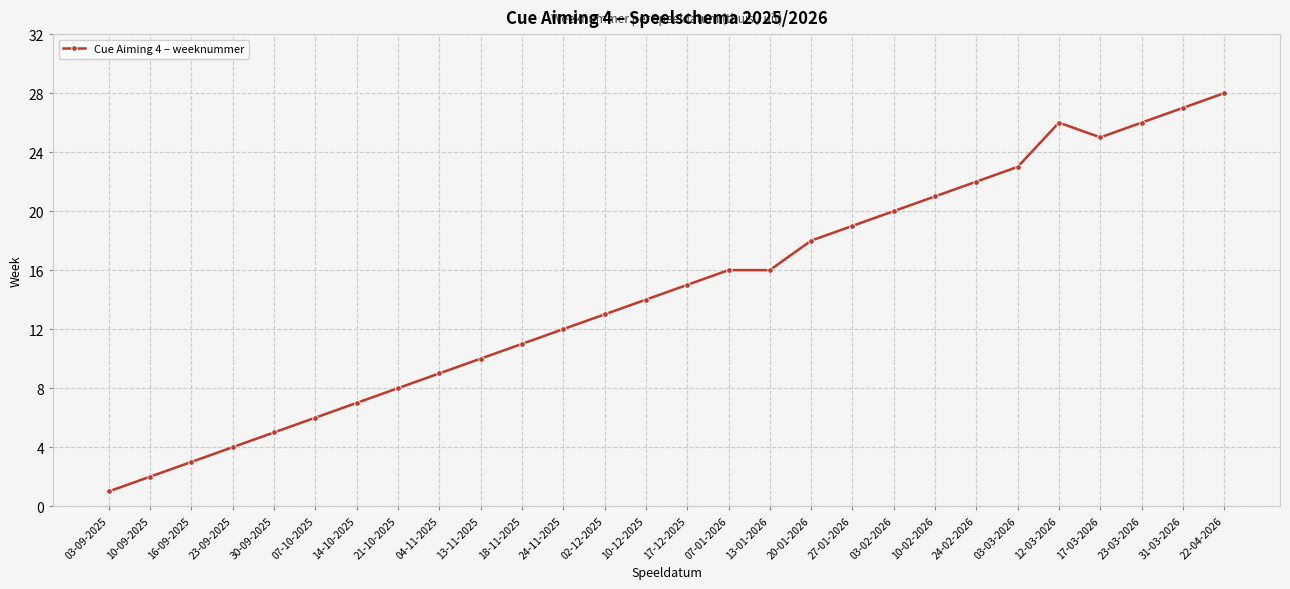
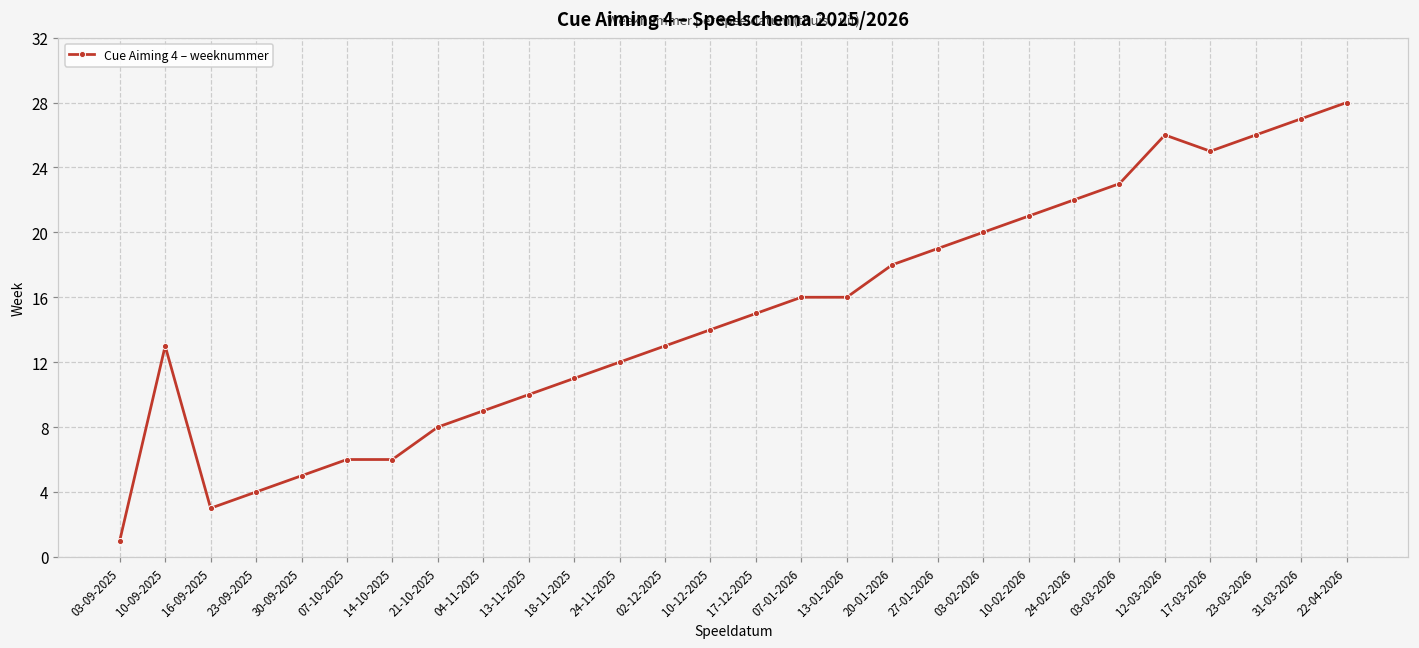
  {
    "03-09-2025": 1,
-   "10-09-2025": 2,
+   "10-09-2025": 13,
    "16-09-2025": 3,
    "23-09-2025": 4,
    "30-09-2025": 5,
    "07-10-2025": 6,
-   "14-10-2025": 7,
+   "14-10-2025": 6,
    "21-10-2025": 8,
    "04-11-2025": 9,
    "13-11-2025": 10,
    "18-11-2025": 11,
    "24-11-2025": 12,
    "02-12-2025": 13,
    "10-12-2025": 14,
    "17-12-2025": 15,
    "07-01-2026": 16,
    "13-01-2026": 16,
    "20-01-2026": 18,
    "27-01-2026": 19,
    "03-02-2026": 20,
    "10-02-2026": 21,
    "24-02-2026": 22,
    "03-03-2026": 23,
    "12-03-2026": 26,
    "17-03-2026": 25,
    "23-03-2026": 26,
    "31-03-2026": 27,
    "22-04-2026": 28
  }
